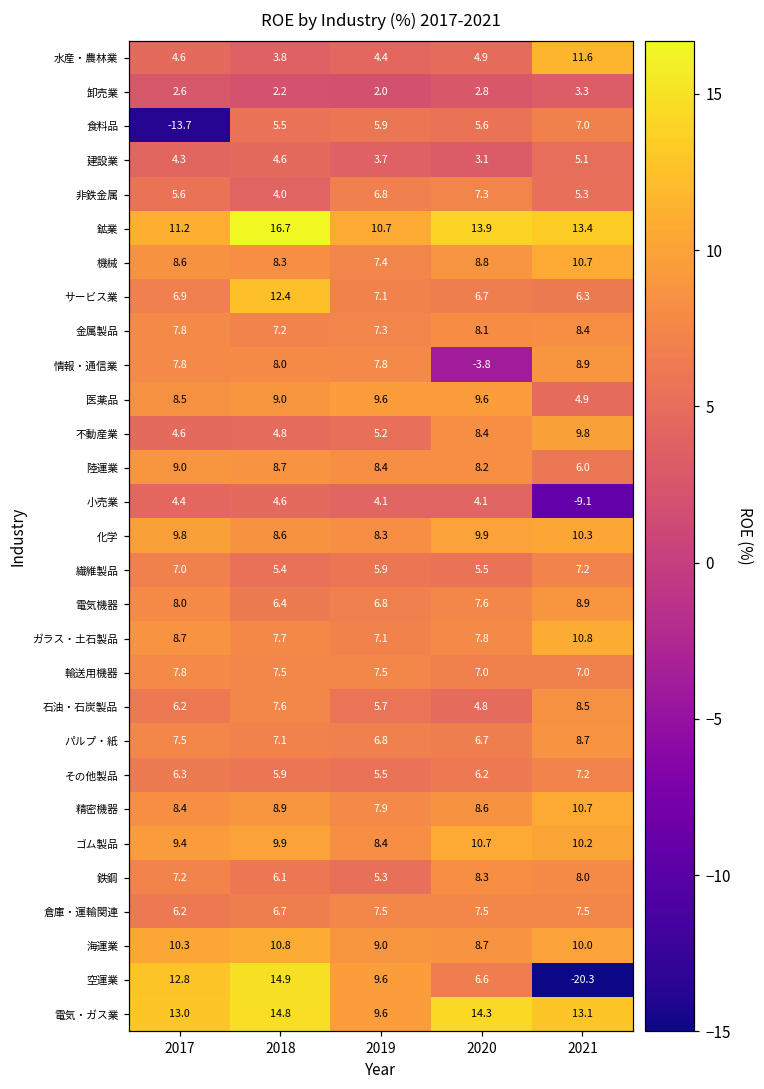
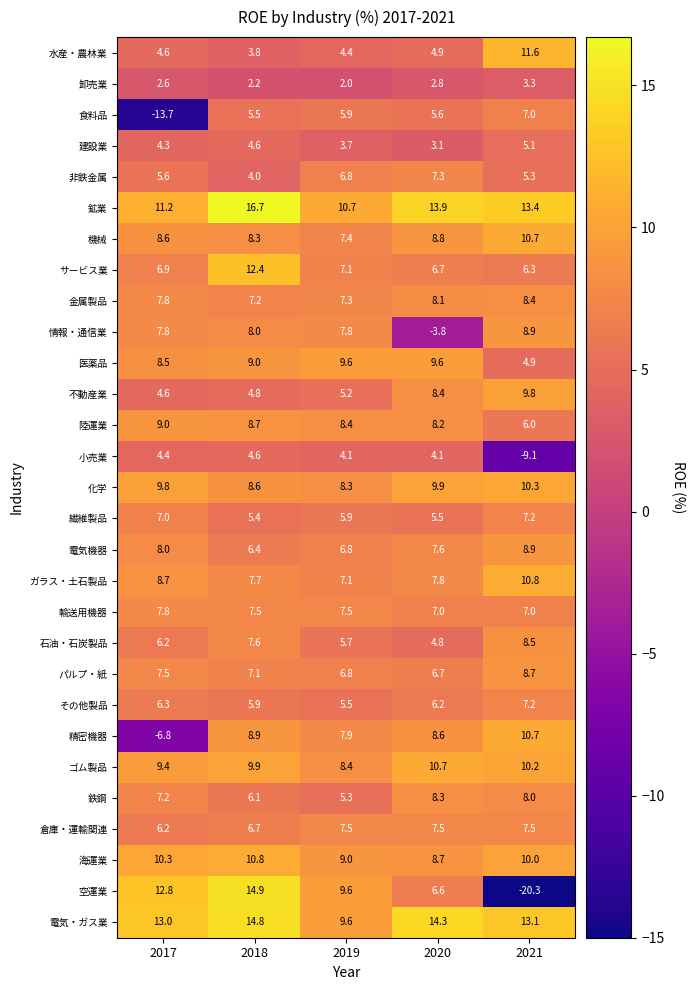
  {
    "水産・農林業": {
      "2017": 4.6,
      "2018": 3.8,
      "2019": 4.4,
      "2020": 4.9,
      "2021": 11.6
    },
    "卸売業": {
      "2017": 2.6,
      "2018": 2.2,
      "2019": 2.0,
      "2020": 2.8,
      "2021": 3.3
    },
    "食料品": {
      "2017": -13.7,
      "2018": 5.5,
      "2019": 5.9,
      "2020": 5.6,
      "2021": 7.0
    },
    "建設業": {
      "2017": 4.3,
      "2018": 4.6,
      "2019": 3.7,
      "2020": 3.1,
      "2021": 5.1
    },
    "非鉄金属": {
      "2017": 5.6,
      "2018": 4.0,
      "2019": 6.8,
      "2020": 7.3,
      "2021": 5.3
    },
    "鉱業": {
      "2017": 11.2,
      "2018": 16.7,
      "2019": 10.7,
      "2020": 13.9,
      "2021": 13.4
    },
    "機械": {
      "2017": 8.6,
      "2018": 8.3,
      "2019": 7.4,
      "2020": 8.8,
      "2021": 10.7
    },
    "サービス業": {
      "2017": 6.9,
      "2018": 12.4,
      "2019": 7.1,
      "2020": 6.7,
      "2021": 6.3
    },
    "金属製品": {
      "2017": 7.8,
      "2018": 7.2,
      "2019": 7.3,
      "2020": 8.1,
      "2021": 8.4
    },
    "情報・通信業": {
      "2017": 7.8,
      "2018": 8.0,
      "2019": 7.8,
      "2020": -3.8,
      "2021": 8.9
    },
    "医薬品": {
      "2017": 8.5,
      "2018": 9.0,
      "2019": 9.6,
      "2020": 9.6,
      "2021": 4.9
    },
    "不動産業": {
      "2017": 4.6,
      "2018": 4.8,
      "2019": 5.2,
      "2020": 8.4,
      "2021": 9.8
    },
    "陸運業": {
      "2017": 9.0,
      "2018": 8.7,
      "2019": 8.4,
      "2020": 8.2,
      "2021": 6.0
    },
    "小売業": {
      "2017": 4.4,
      "2018": 4.6,
      "2019": 4.1,
      "2020": 4.1,
      "2021": -9.1
    },
    "化学": {
      "2017": 9.8,
      "2018": 8.6,
      "2019": 8.3,
      "2020": 9.9,
      "2021": 10.3
    },
    "繊維製品": {
      "2017": 7.0,
      "2018": 5.4,
      "2019": 5.9,
      "2020": 5.5,
      "2021": 7.2
    },
    "電気機器": {
      "2017": 8.0,
      "2018": 6.4,
      "2019": 6.8,
      "2020": 7.6,
      "2021": 8.9
    },
    "ガラス・土石製品": {
      "2017": 8.7,
      "2018": 7.7,
      "2019": 7.1,
      "2020": 7.8,
      "2021": 10.8
    },
    "輸送用機器": {
      "2017": 7.8,
      "2018": 7.5,
      "2019": 7.5,
      "2020": 7.0,
      "2021": 7.0
    },
    "石油・石炭製品": {
      "2017": 6.2,
      "2018": 7.6,
      "2019": 5.7,
      "2020": 4.8,
      "2021": 8.5
    },
    "パルプ・紙": {
      "2017": 7.5,
      "2018": 7.1,
      "2019": 6.8,
      "2020": 6.7,
      "2021": 8.7
    },
    "その他製品": {
      "2017": 6.3,
      "2018": 5.9,
      "2019": 5.5,
      "2020": 6.2,
      "2021": 7.2
    },
    "精密機器": {
-     "2017": 8.4,
+     "2017": -6.8,
      "2018": 8.9,
      "2019": 7.9,
      "2020": 8.6,
      "2021": 10.7
    },
    "ゴム製品": {
      "2017": 9.4,
      "2018": 9.9,
      "2019": 8.4,
      "2020": 10.7,
      "2021": 10.2
    },
    "鉄鋼": {
      "2017": 7.2,
      "2018": 6.1,
      "2019": 5.3,
      "2020": 8.3,
      "2021": 8.0
    },
    "倉庫・運輸関連": {
      "2017": 6.2,
      "2018": 6.7,
      "2019": 7.5,
      "2020": 7.5,
      "2021": 7.5
    },
    "海運業": {
      "2017": 10.3,
      "2018": 10.8,
      "2019": 9.0,
      "2020": 8.7,
      "2021": 10.0
    },
    "空運業": {
      "2017": 12.8,
      "2018": 14.9,
      "2019": 9.6,
      "2020": 6.6,
      "2021": -20.3
    },
    "電気・ガス業": {
      "2017": 13.0,
      "2018": 14.8,
      "2019": 9.6,
      "2020": 14.3,
      "2021": 13.1
    }
  }
